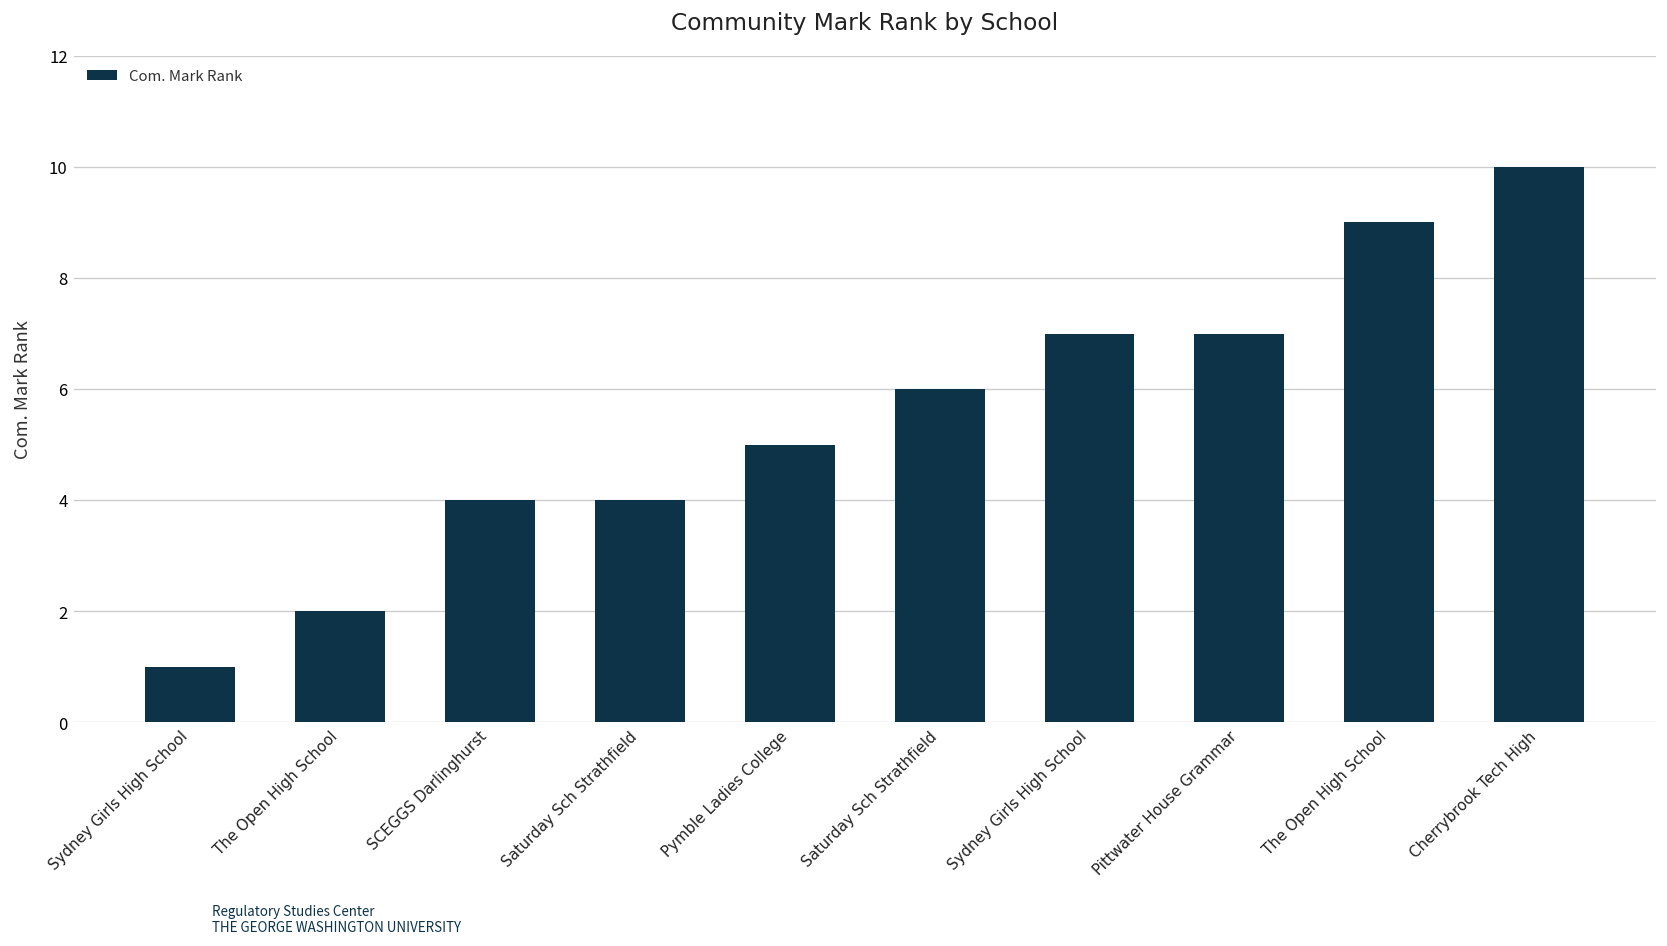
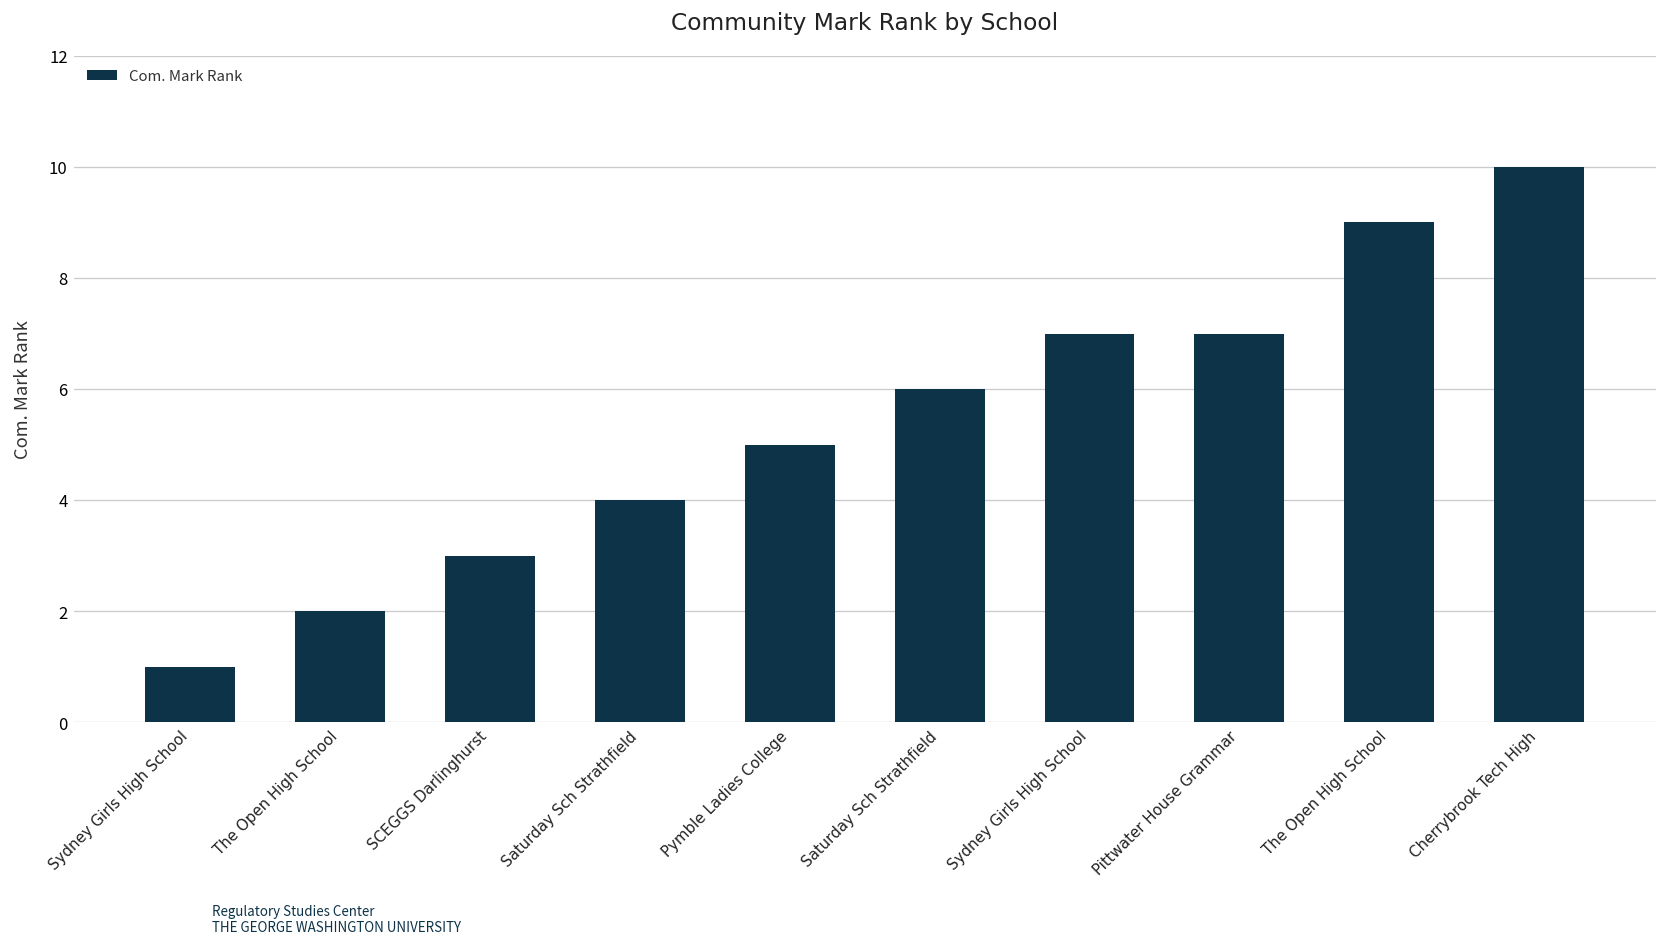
  {
-   "SCEGGS Darlinghurst": 4,
+   "SCEGGS Darlinghurst": 3,
    "Pymble Ladies College": 5,
    "Pittwater House Grammar": 7,
    "Cherrybrook Tech High": 10
  }
